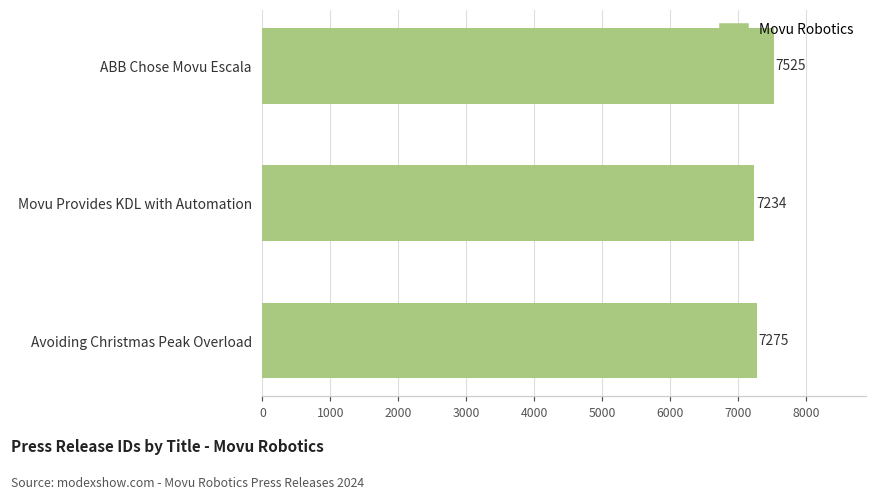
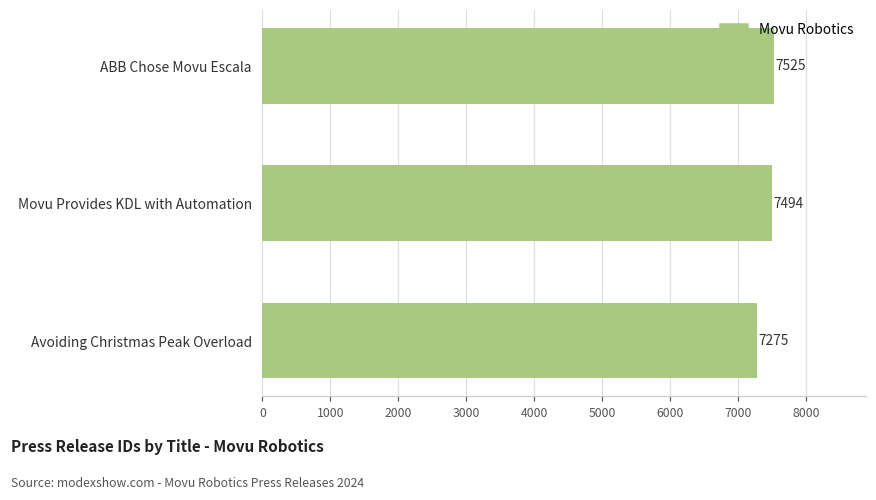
  {
    "ABB Chose Movu Escala": 7525,
-   "Movu Provides KDL with Automation": 7234,
+   "Movu Provides KDL with Automation": 7494,
    "Avoiding Christmas Peak Overload": 7275
  }
